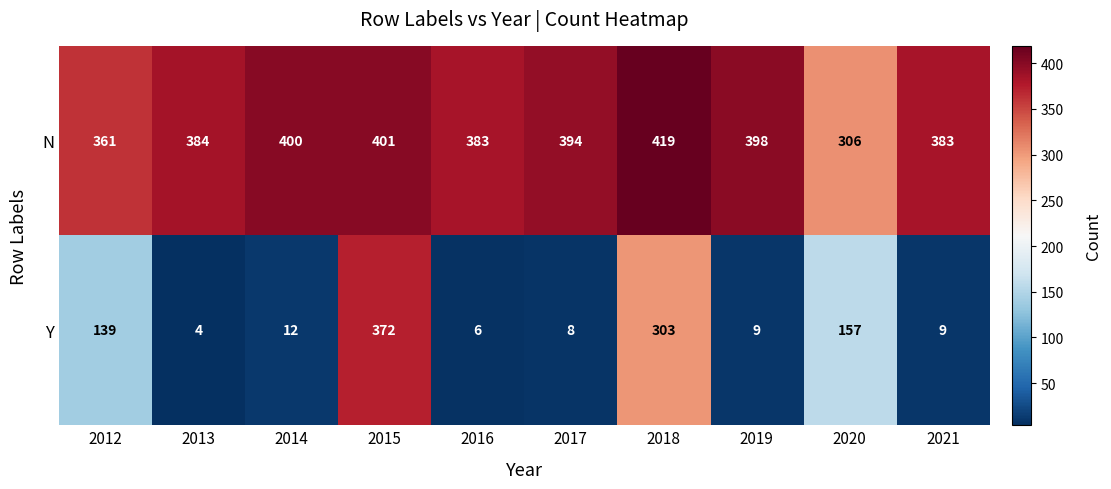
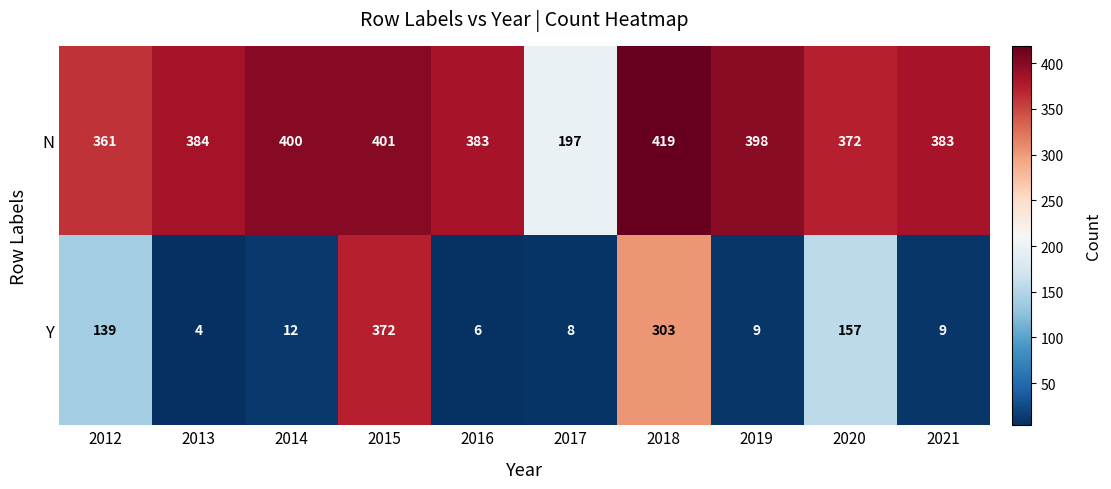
  {
    "N": {
      "2012": 361,
      "2013": 384,
      "2014": 400,
      "2015": 401,
      "2016": 383,
-     "2017": 394,
+     "2017": 197,
      "2018": 419,
      "2019": 398,
-     "2020": 306,
+     "2020": 372,
      "2021": 383
    },
    "Y": {
      "2012": 139,
      "2013": 4,
      "2014": 12,
      "2015": 372,
      "2016": 6,
      "2017": 8,
      "2018": 303,
      "2019": 9,
      "2020": 157,
      "2021": 9
    }
  }
